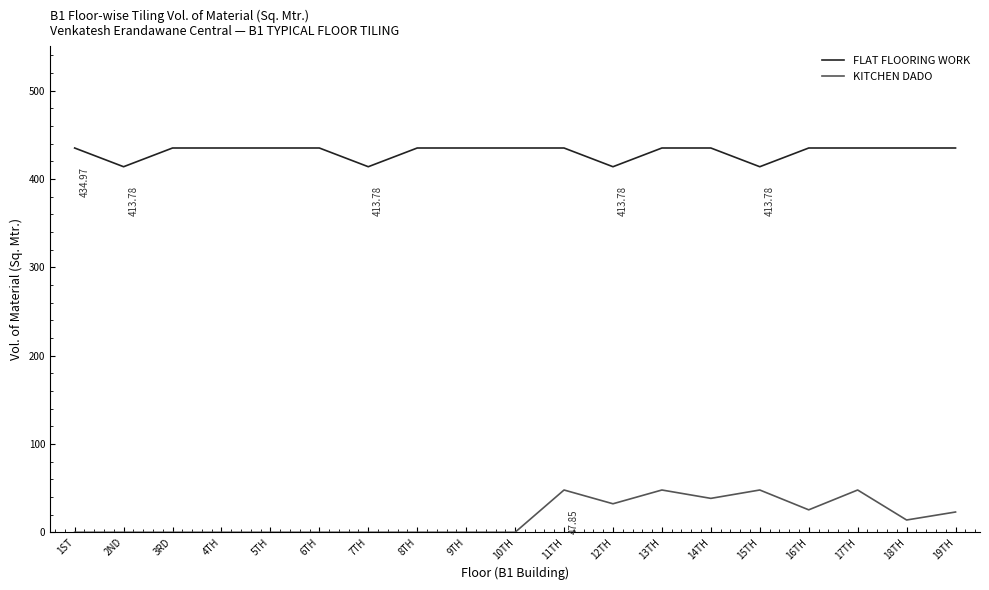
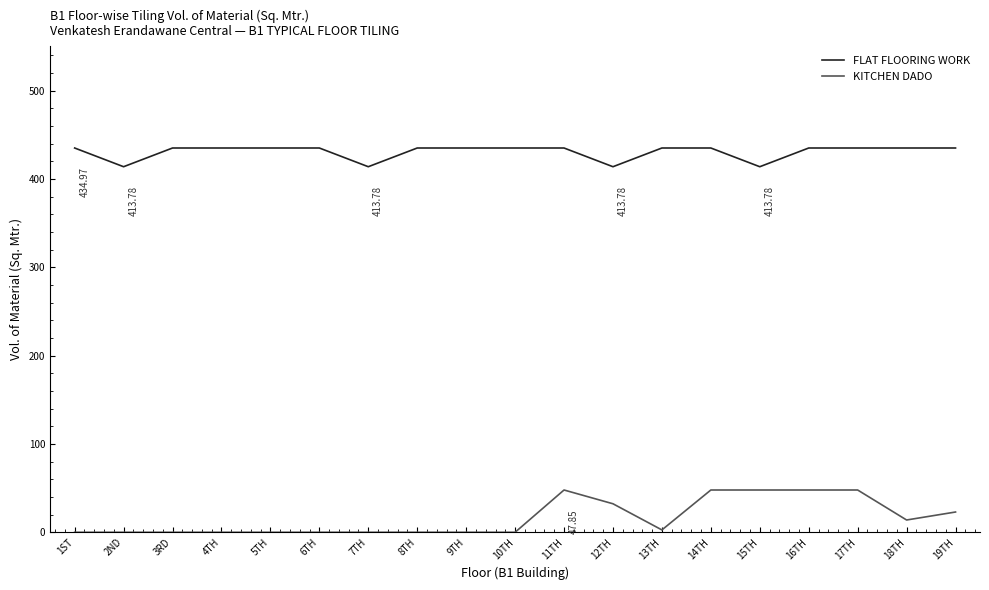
  {
    "FLAT FLOORING WORK": {
      "1ST": 434.97,
      "2ND": 413.78,
      "7TH": 413.78,
      "12TH": 413.78,
      "15TH": 413.78
    },
    "KITCHEN DADO": {
      "1ST": 0,
      "2ND": 0,
      "3RD": 0,
      "4TH": 0,
      "5TH": 0,
      "6TH": 0,
      "7TH": 0,
      "8TH": 0,
      "9TH": 0,
      "10TH": 0,
      "12TH": 30,
-     "13TH": 50,
-     "14TH": 40,
+     "13TH": 0,
+     "14TH": 50,
      "15TH": 50,
-     "16TH": 30,
+     "16TH": 50,
      "17TH": 50,
      "18TH": 10,
      "19TH": 20
    }
  }
